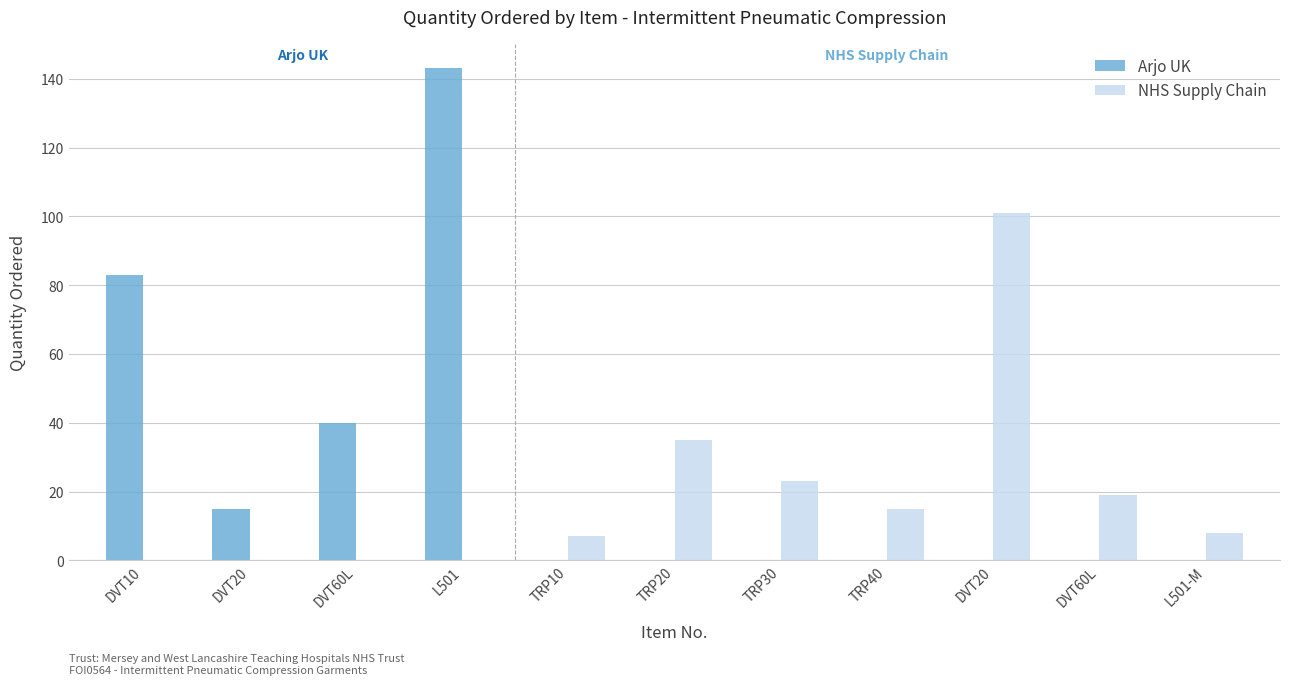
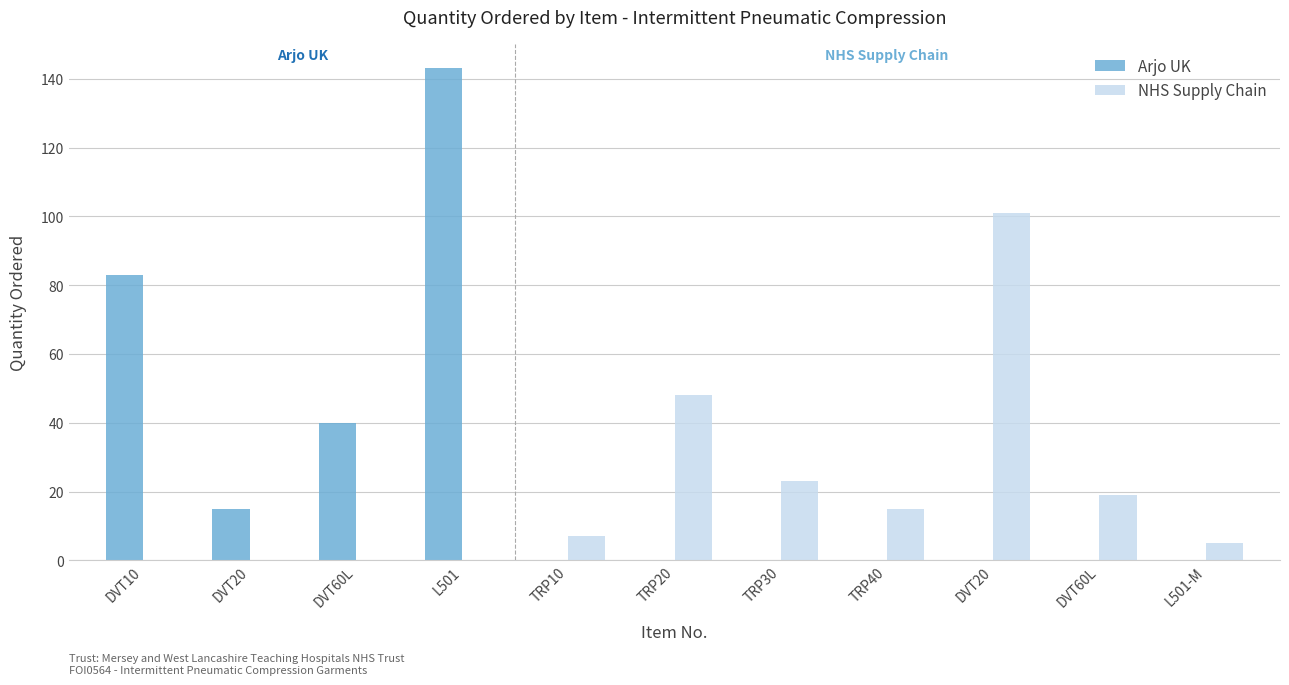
  {
    "Arjo UK": {
      "DVT10": 83,
      "L501": 143,
      "TRP10": 0,
      "TRP20": 0,
      "TRP30": 0,
      "TRP40": 0,
      "L501-M": 0
    },
    "NHS Supply Chain": {
      "DVT10": 0,
      "L501": 0,
      "TRP10": 7,
-     "TRP20": 35,
+     "TRP20": 48,
      "TRP30": 23,
      "TRP40": 15,
-     "L501-M": 8
+     "L501-M": 5
    }
  }
